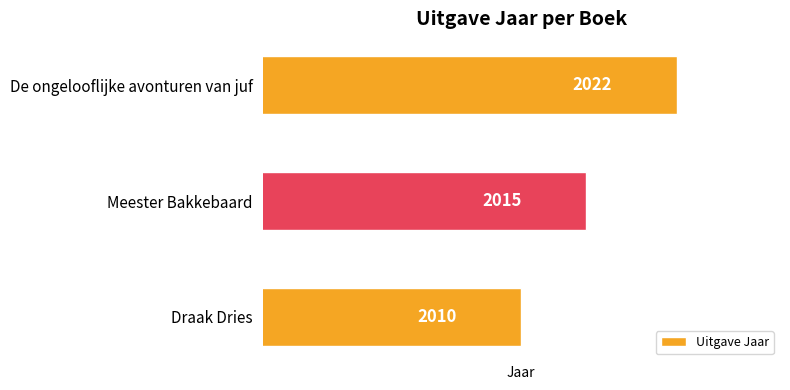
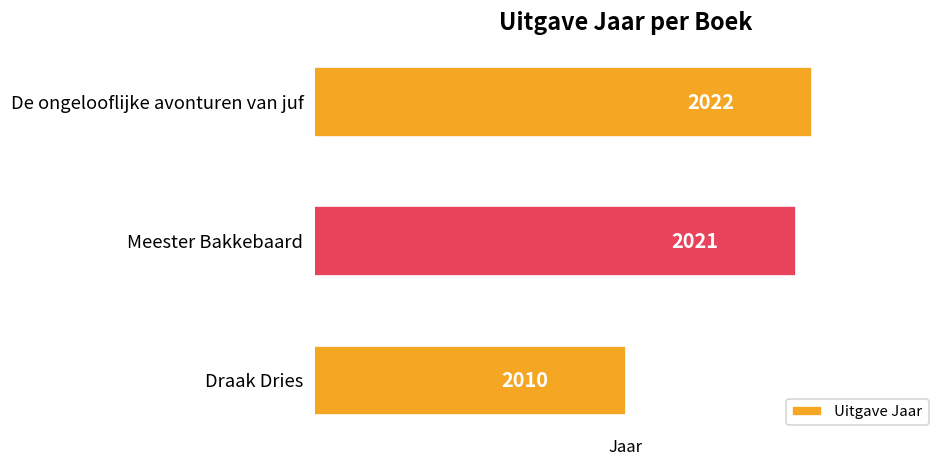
  {
    "De ongelooflijke avonturen van juf": 2022,
-   "Meester Bakkebaard": 2015,
+   "Meester Bakkebaard": 2021,
    "Draak Dries": 2010
  }
